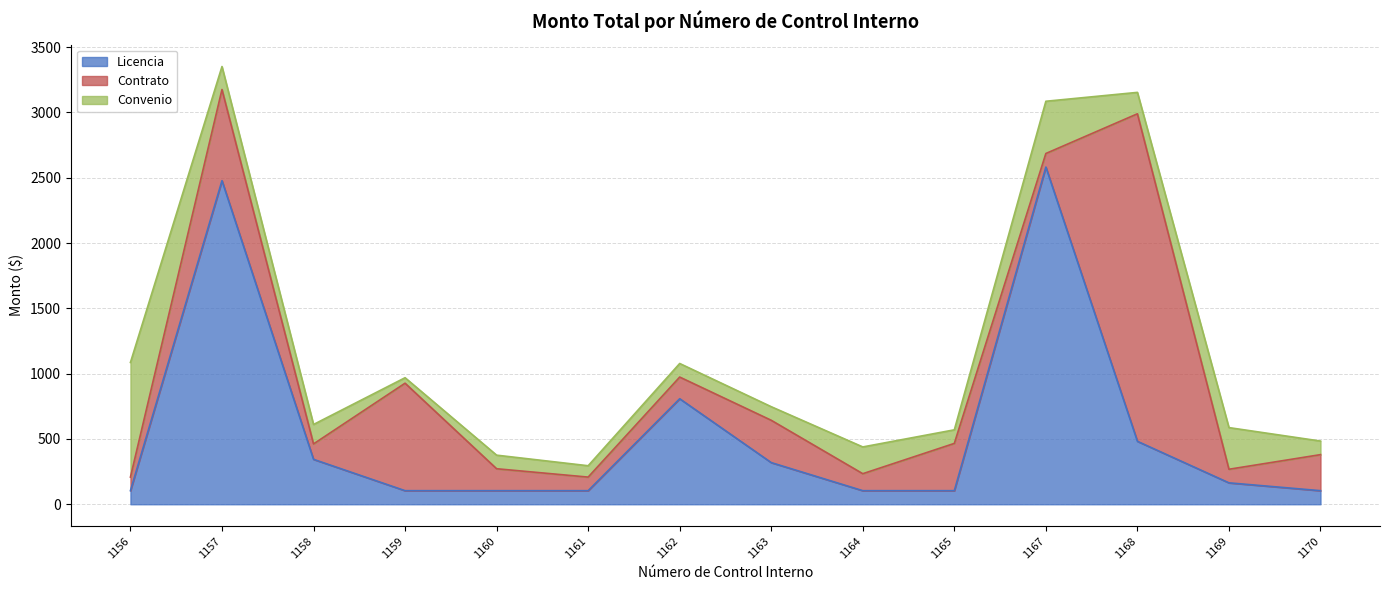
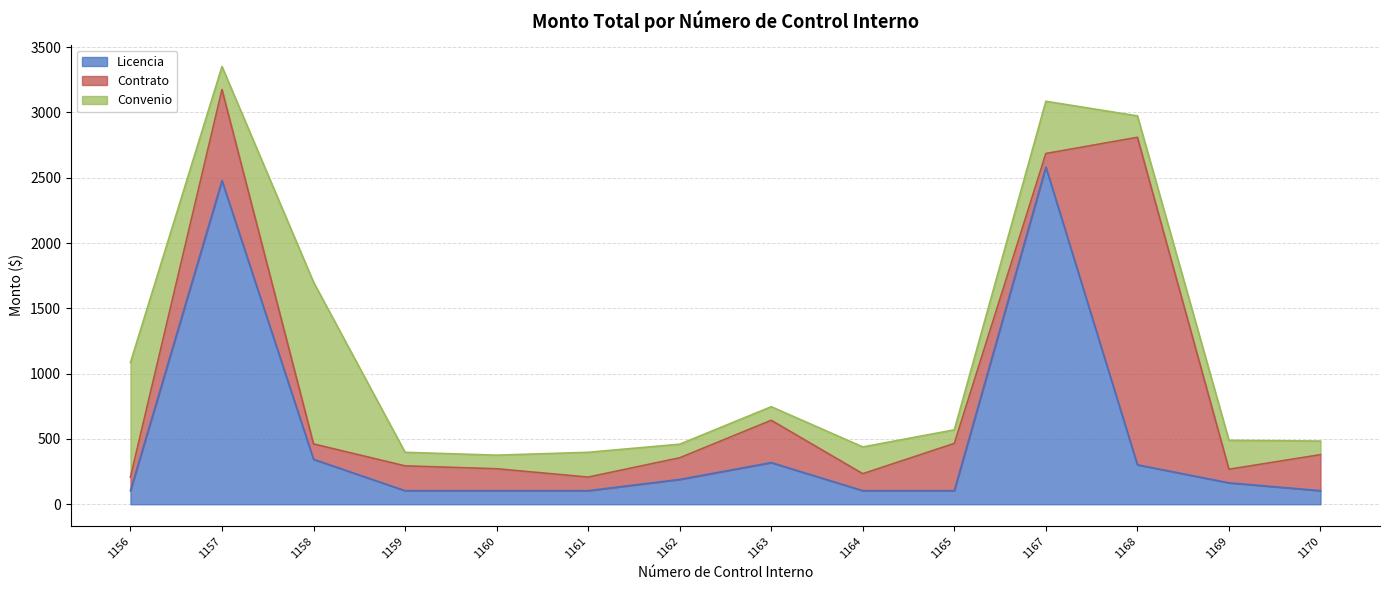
  {
    "Licencia": {
      "1156": 100,
      "1157": 2480,
      "1158": 340,
      "1159": 100,
      "1160": 100,
      "1161": 100,
-     "1162": 810,
+     "1162": 190,
      "1163": 320,
      "1164": 100,
      "1165": 100,
      "1167": 2580,
-     "1168": 480,
+     "1168": 300,
      "1169": 160,
      "1170": 100
    },
    "Contrato": {
      "1156": 100,
      "1157": 700,
      "1158": 120,
-     "1159": 820,
+     "1159": 190,
      "1160": 170,
      "1161": 100,
      "1162": 170,
      "1163": 320,
      "1164": 130,
      "1165": 360,
      "1167": 100,
      "1168": 2510,
      "1169": 100,
      "1170": 280
    },
    "Convenio": {
      "1156": 880,
      "1157": 180,
-     "1158": 150,
-     "1159": 40,
+     "1158": 1240,
+     "1159": 100,
      "1160": 100,
-     "1161": 90,
+     "1161": 190,
      "1162": 100,
      "1163": 100,
      "1164": 210,
      "1165": 100,
      "1167": 400,
      "1168": 160,
-     "1169": 320,
+     "1169": 220,
      "1170": 100
    }
  }
